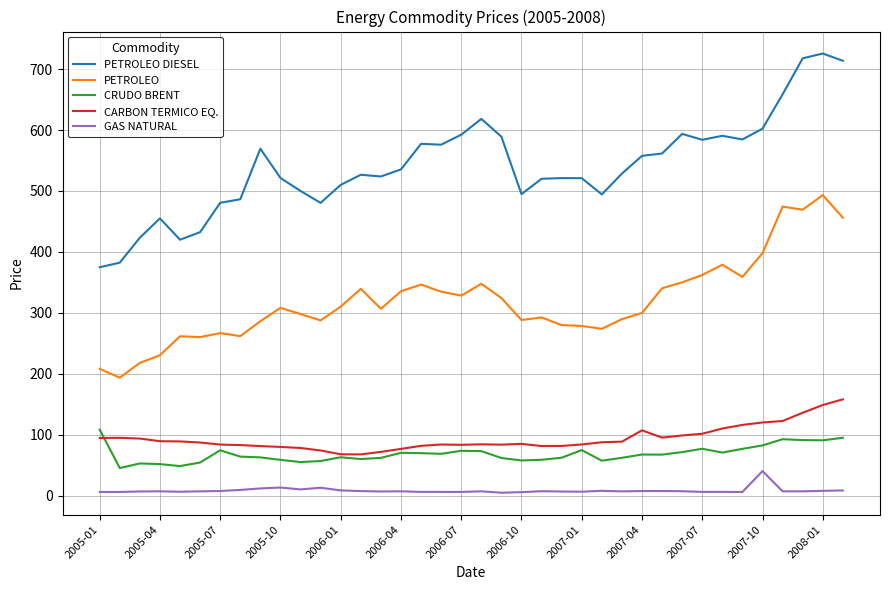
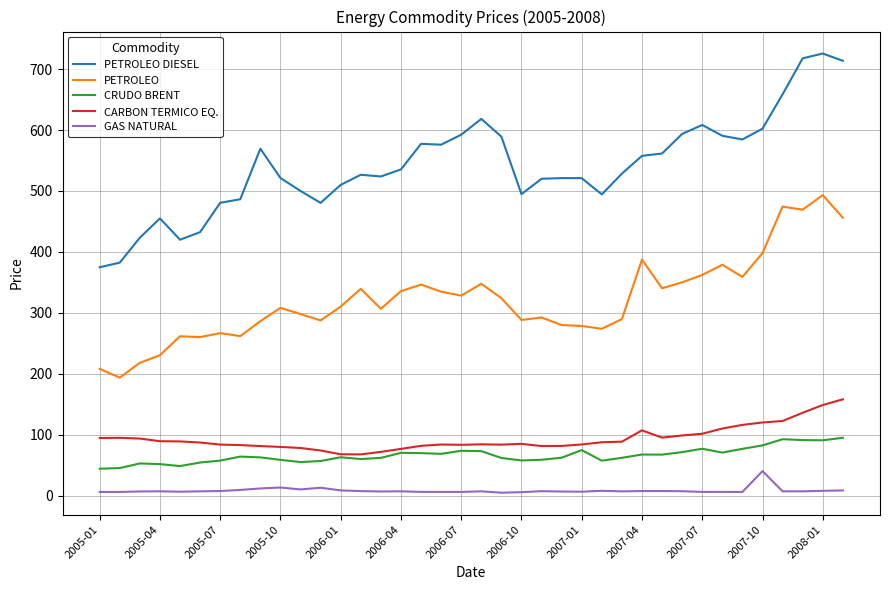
  {
    "PETROLEO DIESEL": {
      "2005-01": 370,
      "2005-04": 460,
      "2005-07": 480,
      "2005-10": 520,
      "2006-01": 510,
      "2006-04": 540,
      "2006-07": 590,
      "2006-10": 490,
      "2007-01": 520,
      "2007-04": 560,
-     "2007-07": 580,
+     "2007-07": 610,
      "2007-10": 600,
      "2008-01": 730
    },
    "PETROLEO": {
      "2005-01": 210,
      "2005-04": 230,
      "2005-07": 270,
      "2005-10": 310,
      "2006-01": 310,
      "2006-04": 340,
      "2006-07": 330,
      "2006-10": 290,
      "2007-01": 280,
-     "2007-04": 300,
+     "2007-04": 390,
      "2007-07": 360,
      "2007-10": 400,
      "2008-01": 490
    },
    "CRUDO BRENT": {
-     "2005-01": 110,
+     "2005-01": 40,
      "2005-04": 50,
-     "2005-07": 70,
+     "2005-07": 60,
      "2005-10": 60,
      "2006-01": 60,
      "2006-04": 70,
      "2006-07": 70,
      "2006-10": 60,
      "2007-01": 70,
      "2007-04": 70,
      "2007-07": 80,
      "2007-10": 80,
      "2008-01": 90
    },
    "CARBON TERMICO EQ.": {
      "2005-01": 90,
      "2005-04": 90,
      "2005-07": 80,
      "2005-10": 80,
      "2006-01": 70,
      "2006-04": 80,
      "2006-07": 80,
      "2006-10": 90,
      "2007-01": 80,
      "2007-04": 110,
      "2007-07": 100,
      "2007-10": 120,
      "2008-01": 150
    },
    "GAS NATURAL": {
      "2005-01": 10,
      "2005-04": 10,
      "2005-07": 10,
      "2005-10": 10,
      "2006-01": 10,
      "2006-04": 10,
      "2006-07": 10,
      "2006-10": 10,
      "2007-01": 10,
      "2007-04": 10,
      "2007-07": 10,
      "2007-10": 40,
      "2008-01": 10
    }
  }
